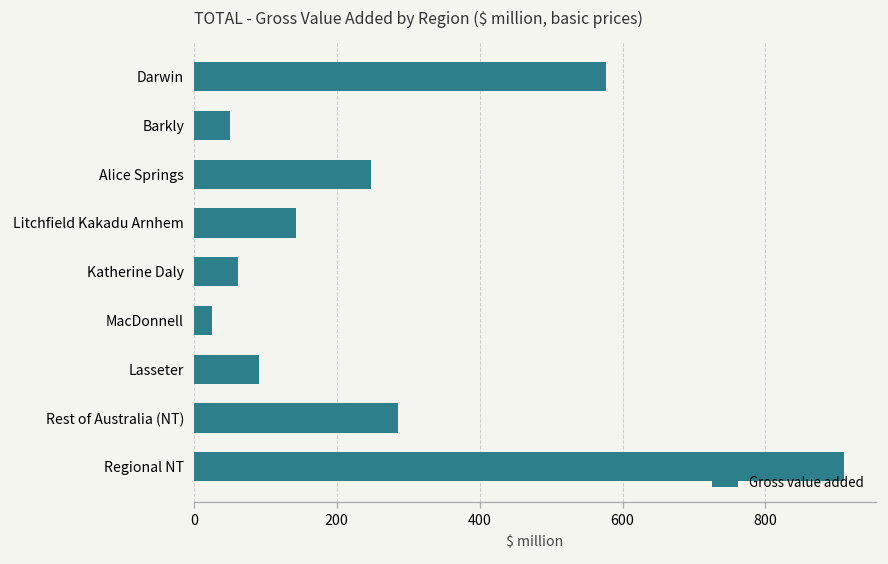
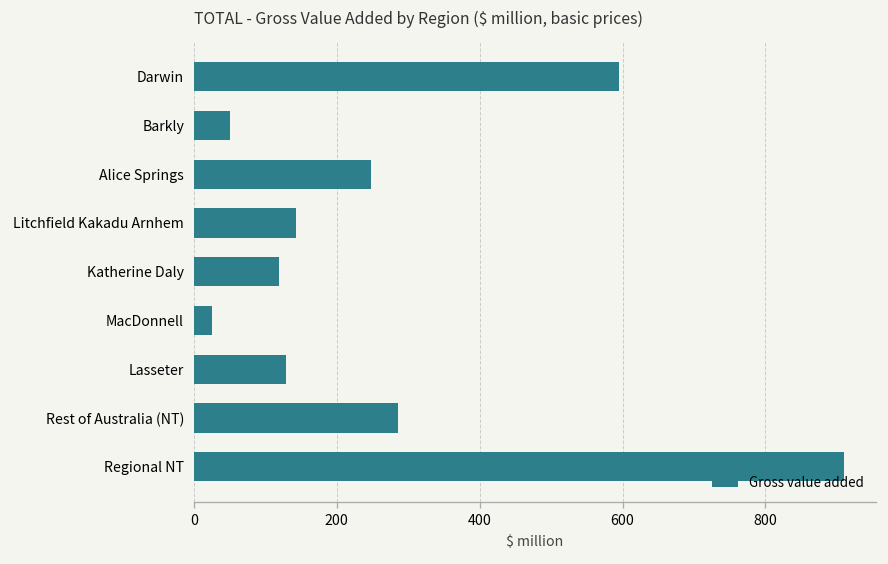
  {
-   "Darwin": 580,
+   "Darwin": 600,
    "Barkly": 50,
    "Alice Springs": 250,
    "Litchfield Kakadu Arnhem": 140,
-   "Katherine Daly": 60,
+   "Katherine Daly": 120,
    "MacDonnell": 30,
-   "Lasseter": 90,
+   "Lasseter": 130,
    "Rest of Australia (NT)": 290,
    "Regional NT": 910
  }
